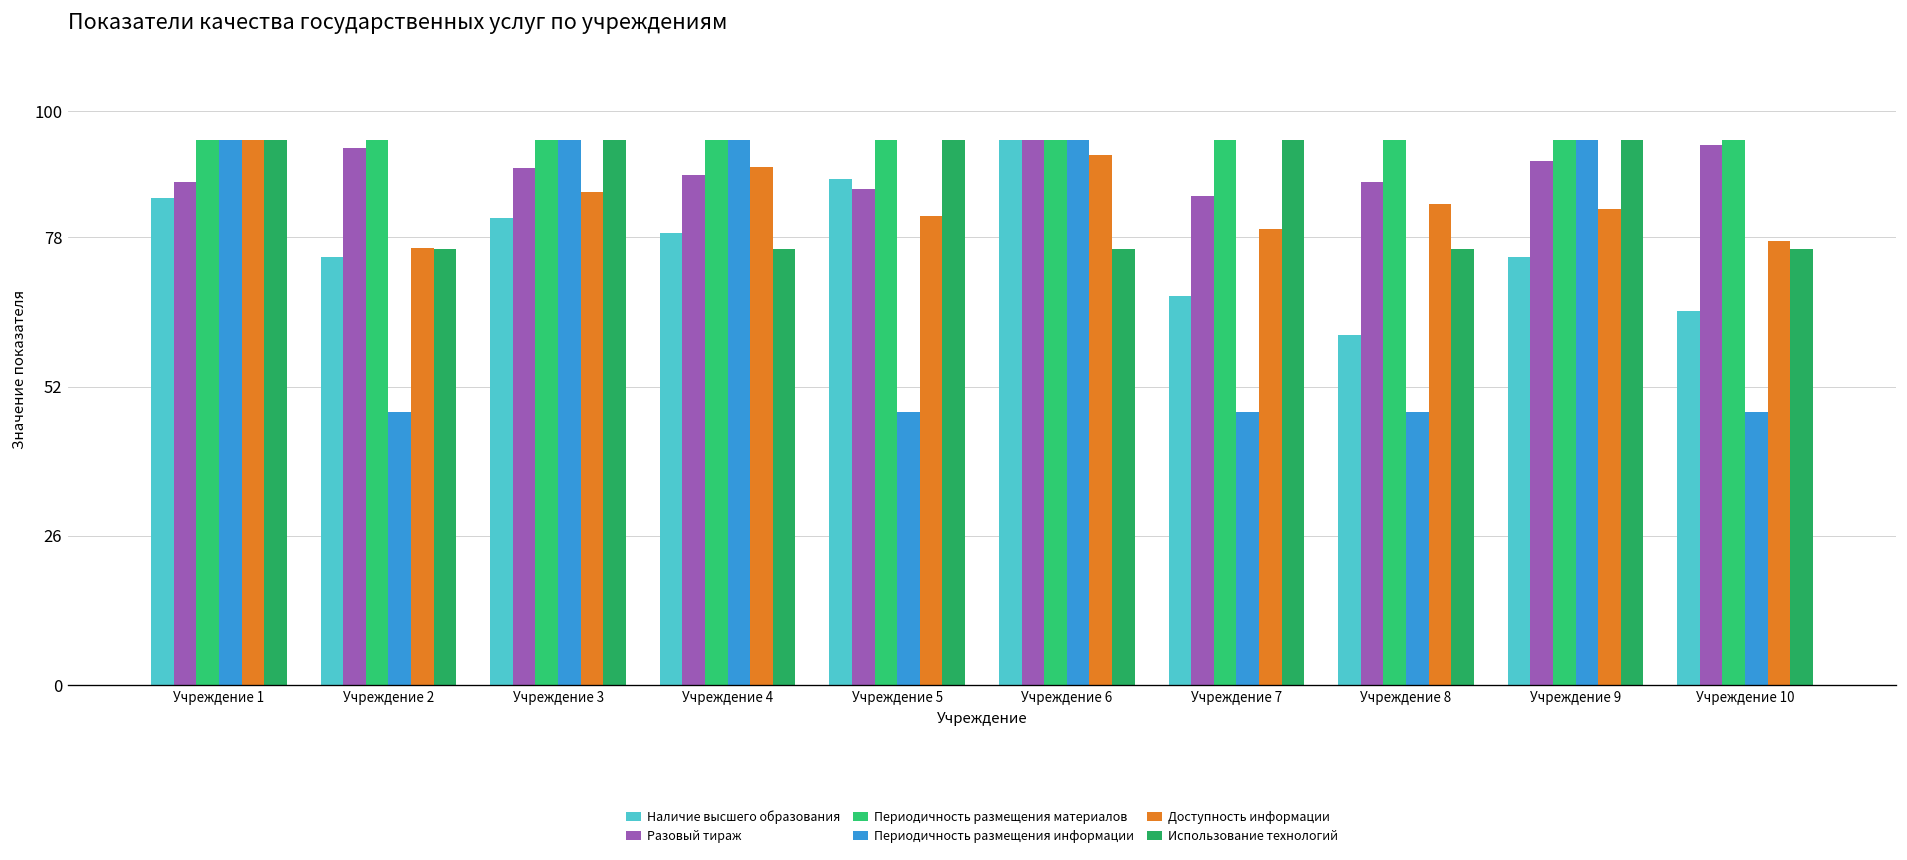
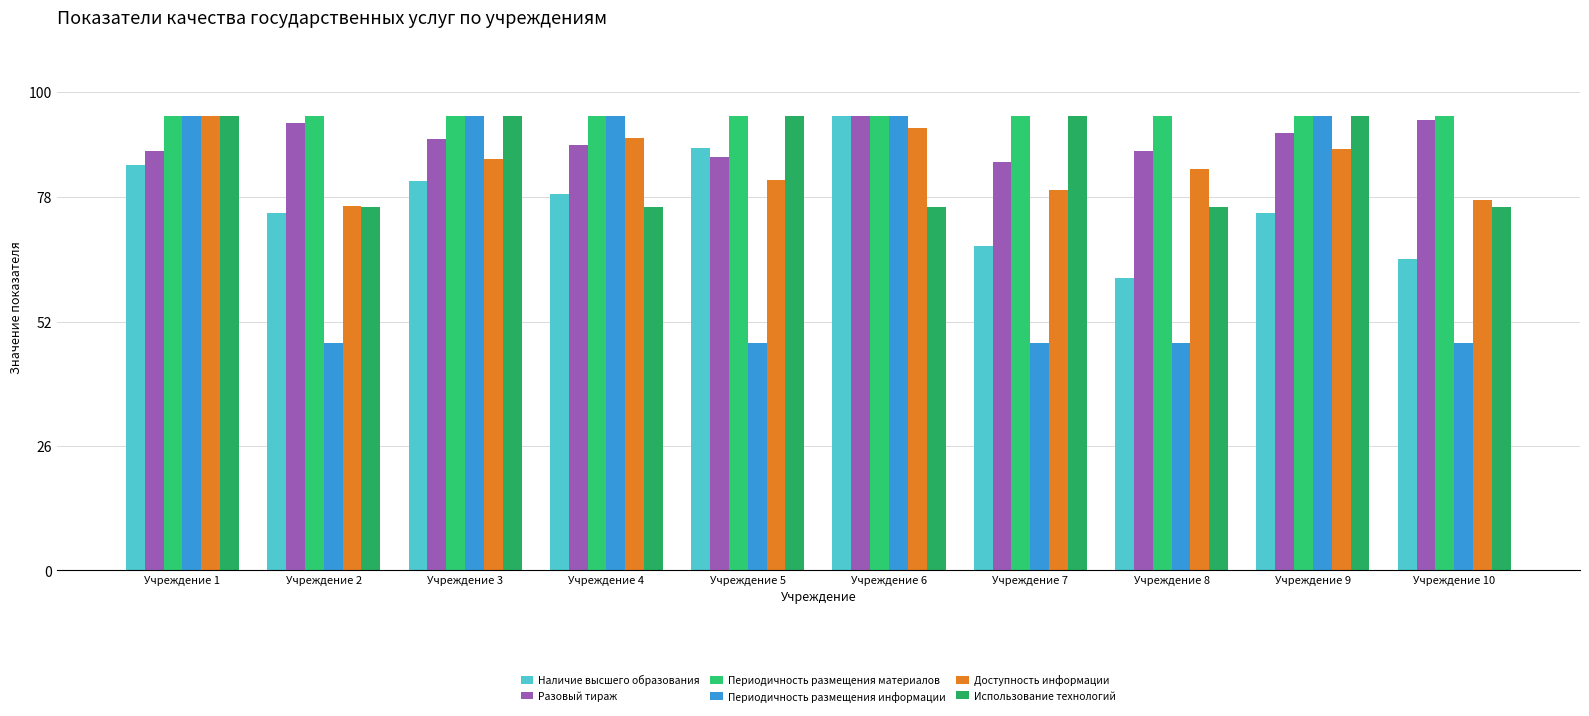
  {
    "Разовый тираж": {
      "Учреждение 1": 88,
      "Учреждение 2": 94,
      "Учреждение 3": 90,
      "Учреждение 4": 89,
      "Учреждение 5": 86,
      "Учреждение 6": 95,
      "Учреждение 7": 85,
      "Учреждение 8": 88,
      "Учреждение 9": 91,
      "Учреждение 10": 94
    },
    "Доступность информации": {
      "Учреждение 1": 95,
      "Учреждение 2": 76,
      "Учреждение 3": 86,
      "Учреждение 4": 90,
      "Учреждение 5": 82,
      "Учреждение 6": 92,
      "Учреждение 7": 80,
      "Учреждение 8": 84,
-     "Учреждение 9": 83,
+     "Учреждение 9": 88,
      "Учреждение 10": 77
    }
  }
